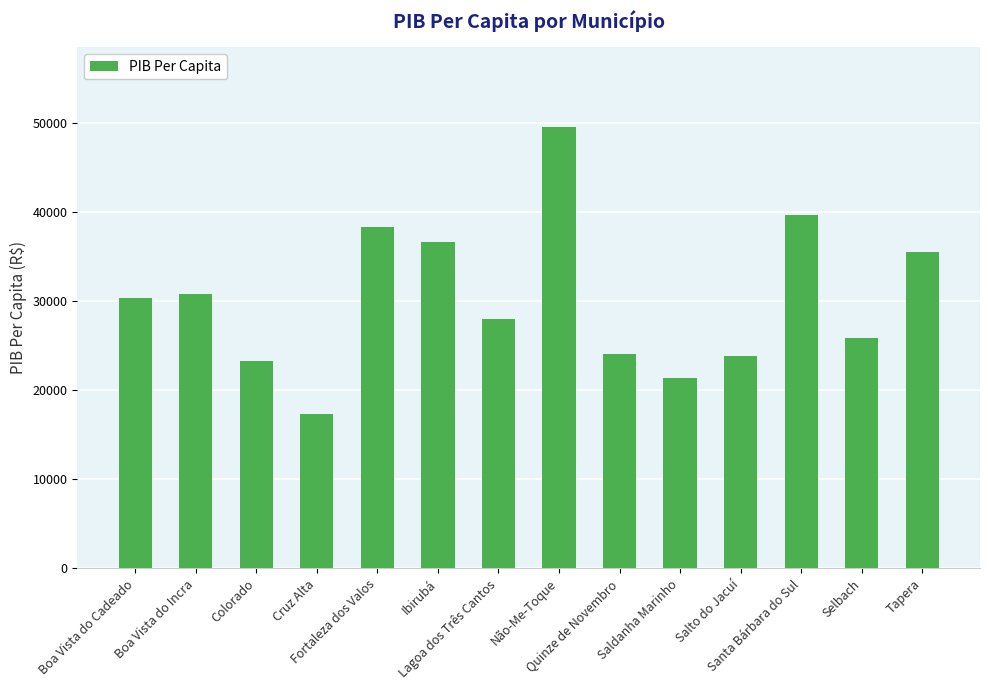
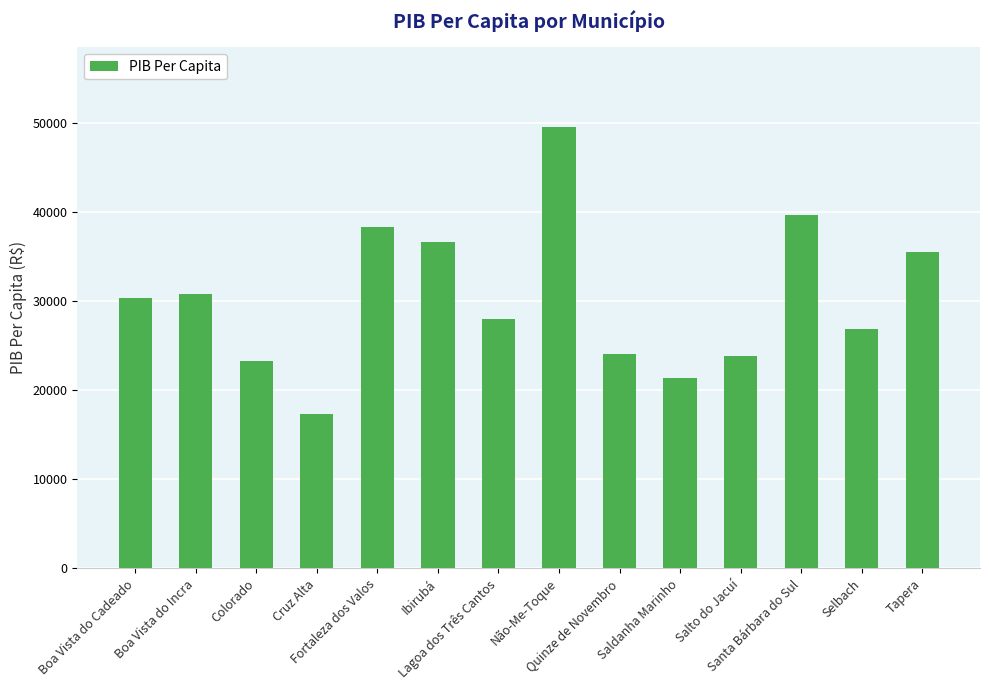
  {
    "Boa Vista do Cadeado": 30000,
    "Boa Vista do Incra": 31000,
    "Colorado": 23000,
    "Cruz Alta": 17000,
    "Fortaleza dos Valos": 38000,
    "Ibirubá": 37000,
    "Lagoa dos Três Cantos": 28000,
    "Não-Me-Toque": 50000,
    "Quinze de Novembro": 24000,
    "Saldanha Marinho": 21000,
    "Salto do Jacuí": 24000,
    "Santa Bárbara do Sul": 40000,
-   "Selbach": 26000,
+   "Selbach": 27000,
    "Tapera": 35000
  }
